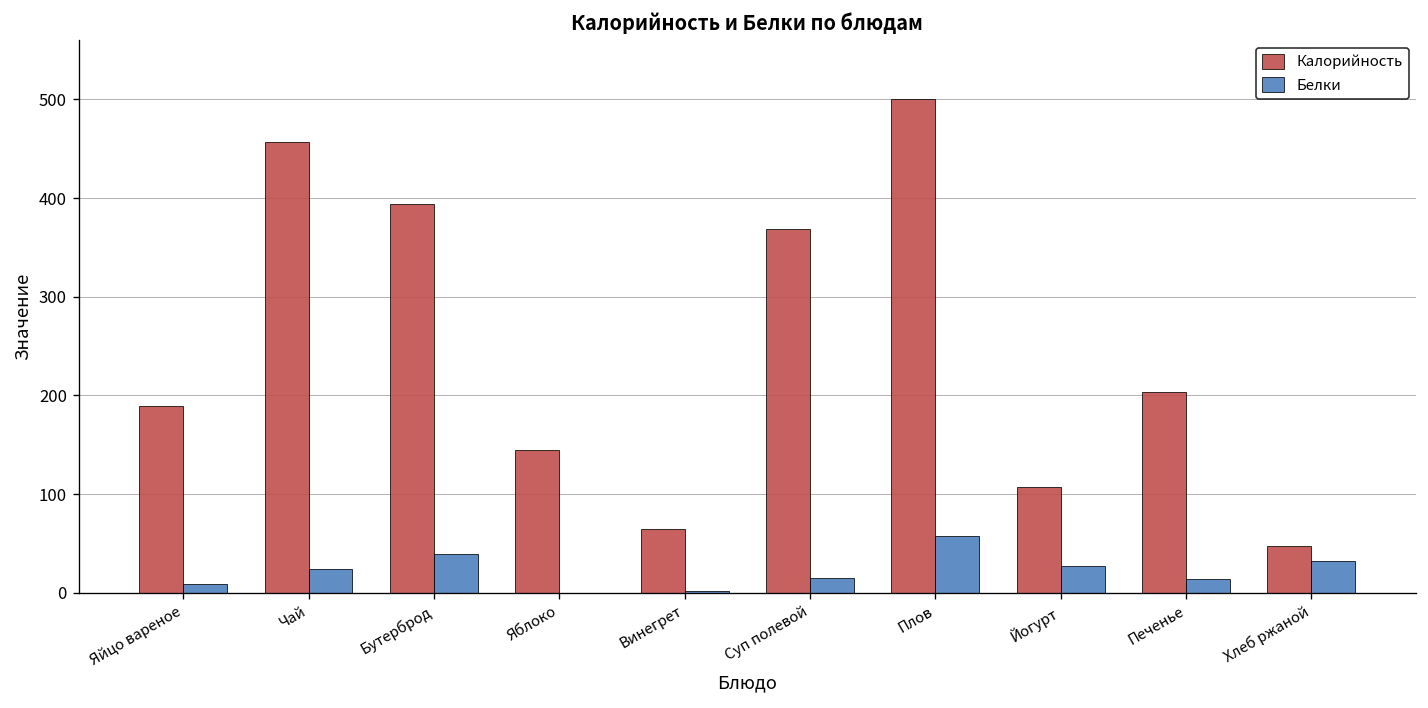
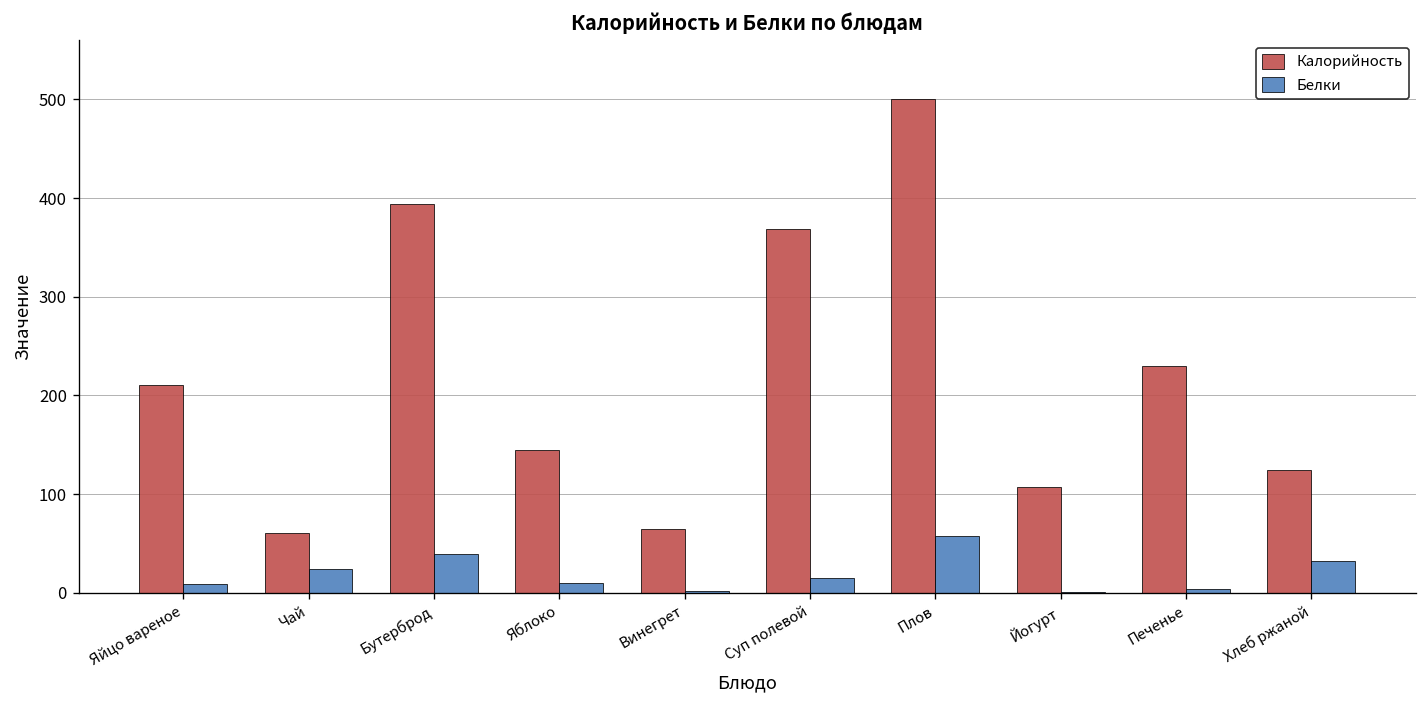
  {
    "Калорийность": {
-     "Яйцо вареное": 190,
-     "Чай": 460,
+     "Яйцо вареное": 210,
+     "Чай": 60,
      "Бутерброд": 390,
      "Яблоко": 150,
      "Винегрет": 70,
      "Суп полевой": 370,
      "Плов": 500,
      "Йогурт": 110,
-     "Печенье": 200,
-     "Хлеб ржаной": 50
+     "Печенье": 230,
+     "Хлеб ржаной": 120
    },
    "Белки": {
      "Яйцо вареное": 10,
      "Чай": 20,
      "Бутерброд": 40,
-     "Яблоко": 0,
+     "Яблоко": 10,
      "Суп полевой": 10,
      "Плов": 60,
-     "Йогурт": 30,
-     "Печенье": 10,
+     "Йогурт": 0,
+     "Печенье": 0,
      "Хлеб ржаной": 30
    }
  }
